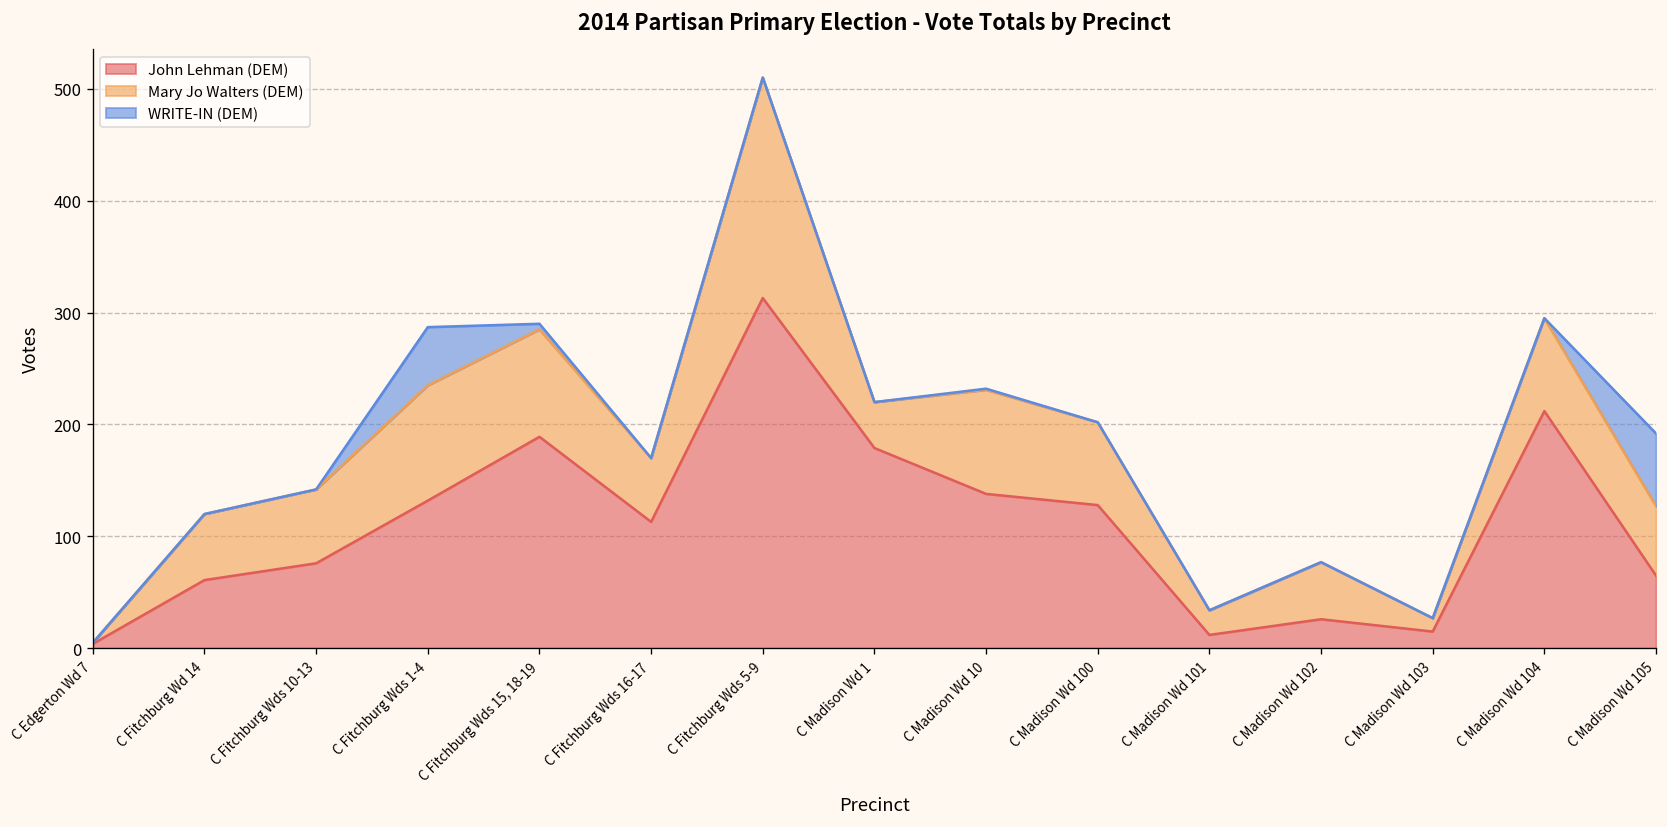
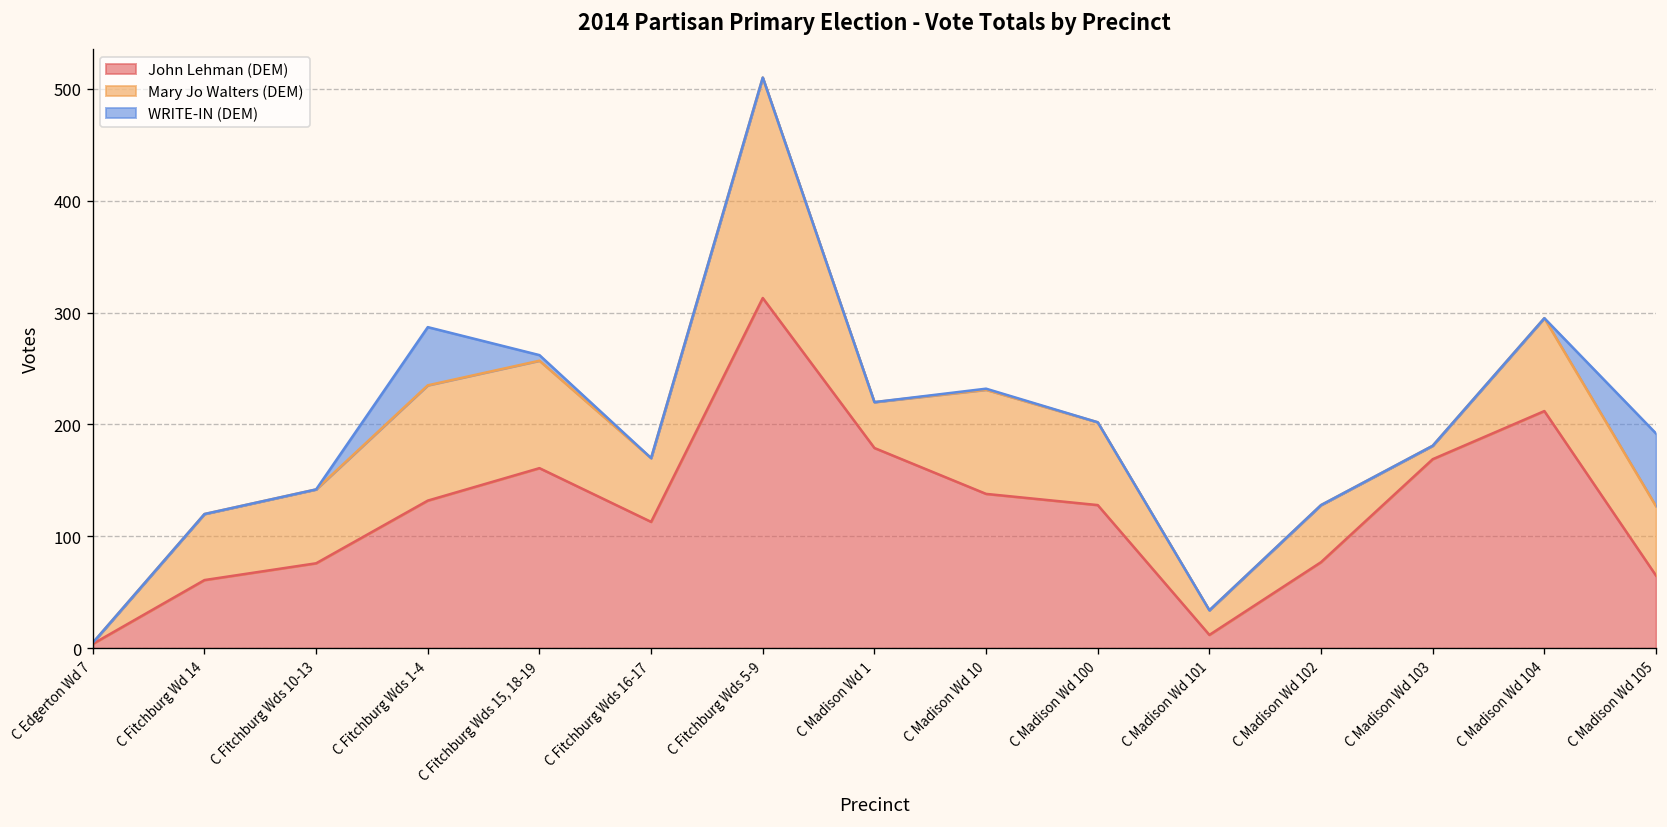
  {
    "John Lehman (DEM)": {
      "C Fitchburg Wd 14": 60,
      "C Fitchburg Wds 10-13": 80,
      "C Fitchburg Wds 1-4": 130,
-     "C Fitchburg Wds 15, 18-19": 190,
+     "C Fitchburg Wds 15, 18-19": 160,
      "C Fitchburg Wds 16-17": 110,
      "C Fitchburg Wds 5-9": 310,
      "C Madison Wd 1": 180,
      "C Madison Wd 10": 140,
      "C Madison Wd 100": 130,
      "C Madison Wd 101": 10,
-     "C Madison Wd 102": 30,
-     "C Madison Wd 103": 20,
+     "C Madison Wd 102": 80,
+     "C Madison Wd 103": 170,
      "C Madison Wd 104": 210,
      "C Madison Wd 105": 70
    },
    "Mary Jo Walters (DEM)": {
      "C Fitchburg Wds 1-4": 100,
      "C Fitchburg Wds 15, 18-19": 100,
      "C Madison Wd 105": 60
    },
    "WRITE-IN (DEM)": {
      "C Fitchburg Wds 1-4": 50,
      "C Fitchburg Wds 15, 18-19": 10,
      "C Madison Wd 105": 70
    }
  }
